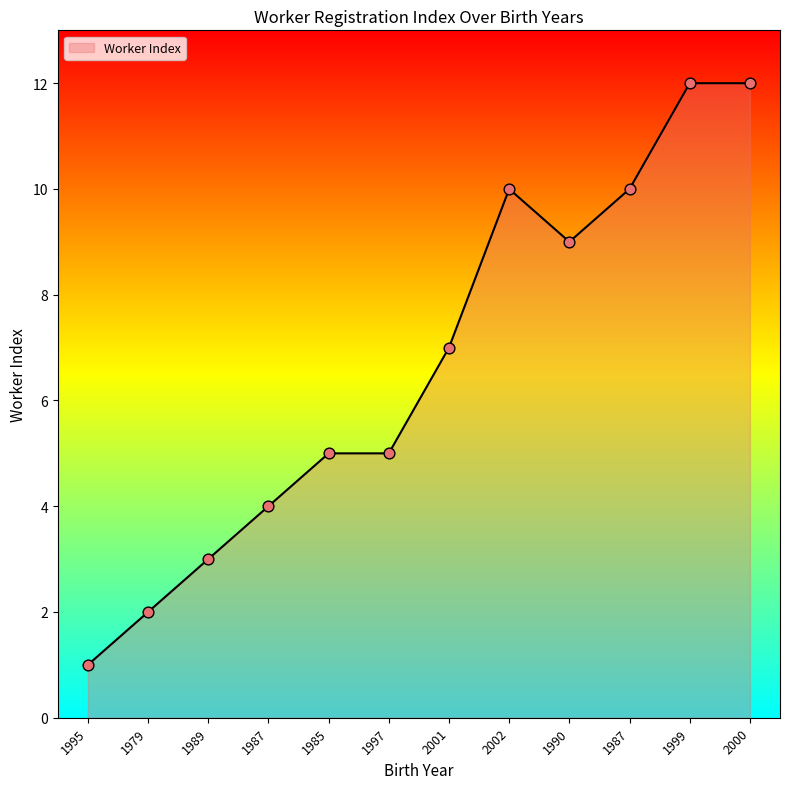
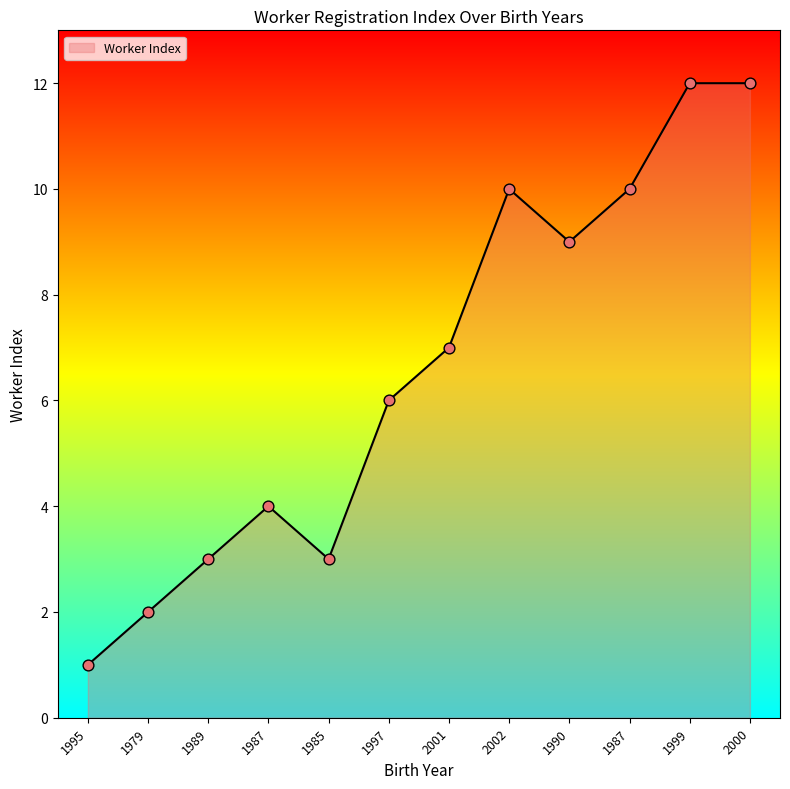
  {
    "1995": 1,
    "1979": 2,
    "1989": 3,
-   "1985": 5,
-   "1997": 5,
+   "1985": 3,
+   "1997": 6,
    "2001": 7,
    "2002": 10,
    "1990": 9,
    "1999": 12,
    "2000": 12
  }
